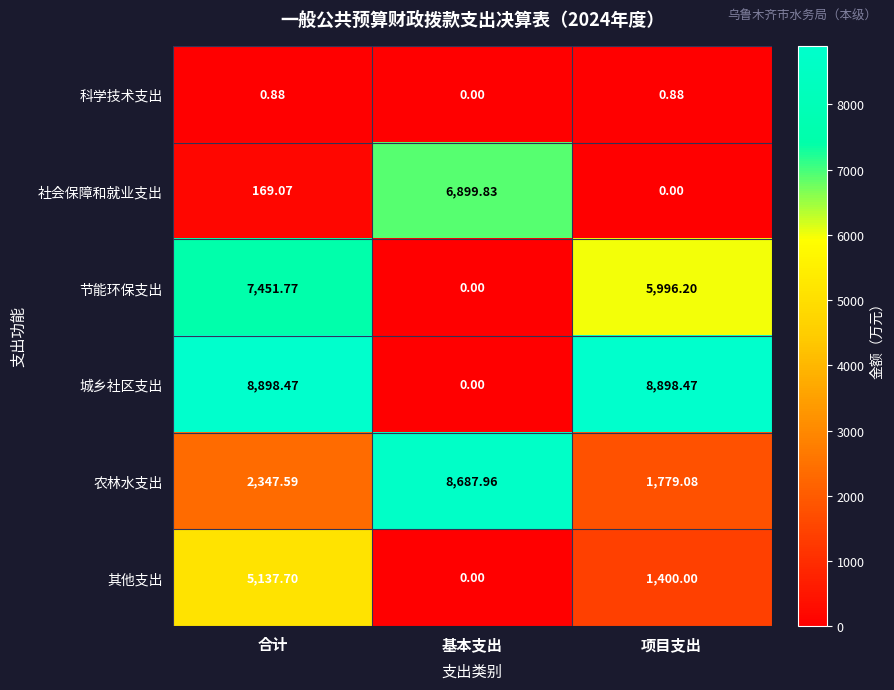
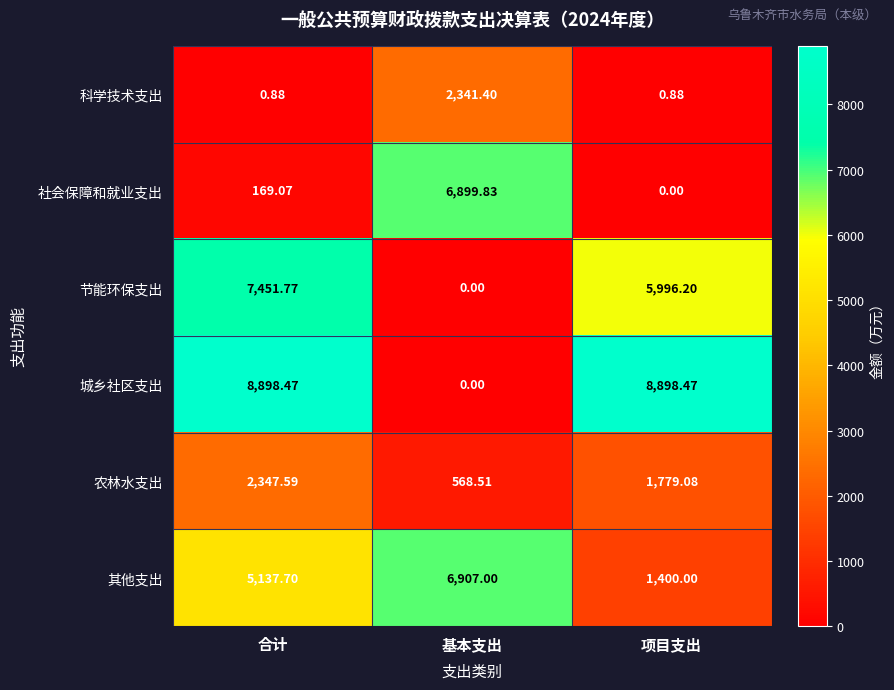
  {
    "科学技术支出": {
      "合计": "0.88",
-     "基本支出": "0.00",
+     "基本支出": "2,341.40",
      "项目支出": "0.88"
    },
    "社会保障和就业支出": {
      "合计": "169.07",
      "基本支出": "6,899.83",
      "项目支出": "0.00"
    },
    "节能环保支出": {
      "合计": "7,451.77",
      "基本支出": "0.00",
      "项目支出": "5,996.20"
    },
    "城乡社区支出": {
      "合计": "8,898.47",
      "基本支出": "0.00",
      "项目支出": "8,898.47"
    },
    "农林水支出": {
      "合计": "2,347.59",
-     "基本支出": "8,687.96",
+     "基本支出": "568.51",
      "项目支出": "1,779.08"
    },
    "其他支出": {
      "合计": "5,137.70",
-     "基本支出": "0.00",
+     "基本支出": "6,907.00",
      "项目支出": "1,400.00"
    }
  }
